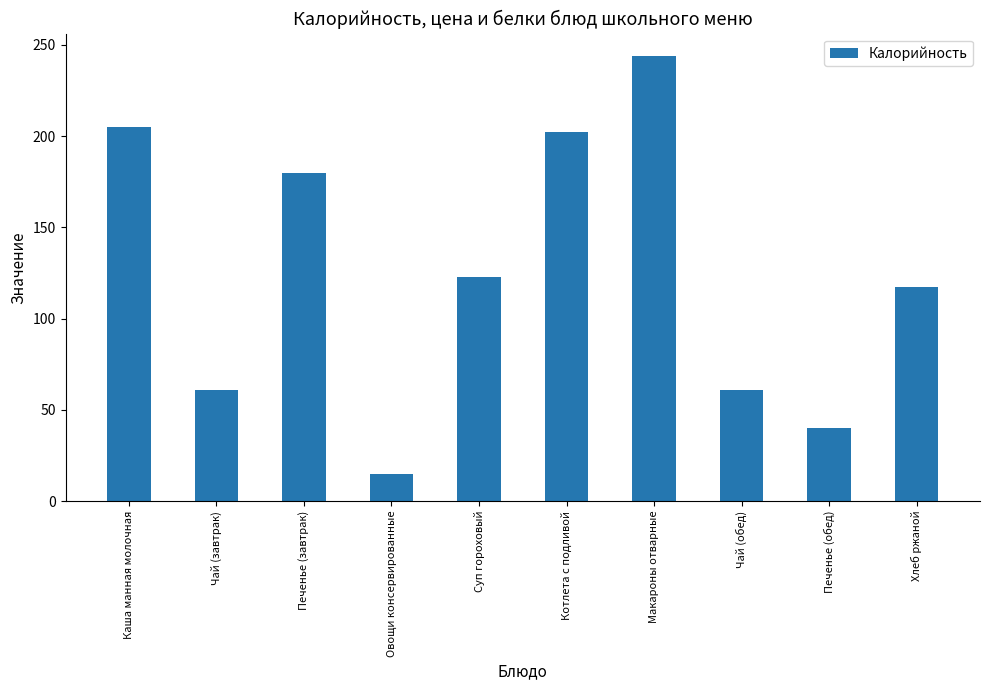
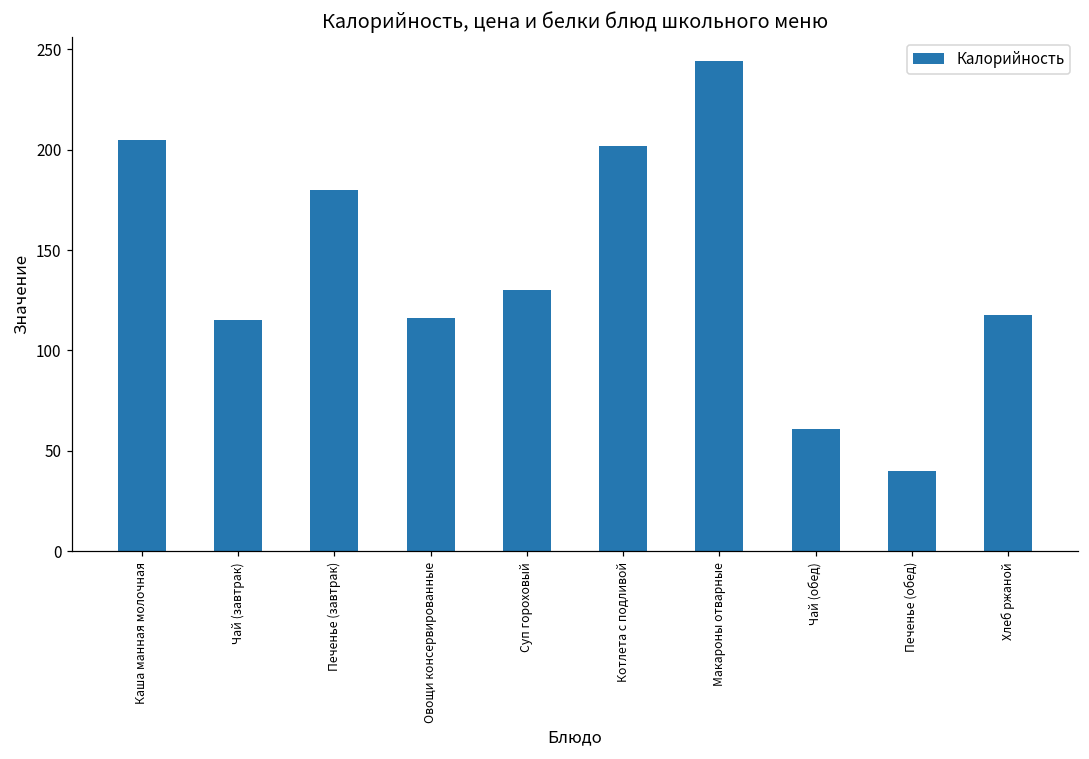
  {
    "Каша манная молочная": 205,
-   "Чай (завтрак)": 61,
+   "Чай (завтрак)": 115,
    "Печенье (завтрак)": 180,
-   "Овощи консервированные": 15,
-   "Суп гороховый": 123,
+   "Овощи консервированные": 116,
+   "Суп гороховый": 130,
    "Котлета с подливой": 202,
    "Макароны отварные": 244,
    "Чай (обед)": 61,
    "Печенье (обед)": 40,
    "Хлеб ржаной": 118
  }
